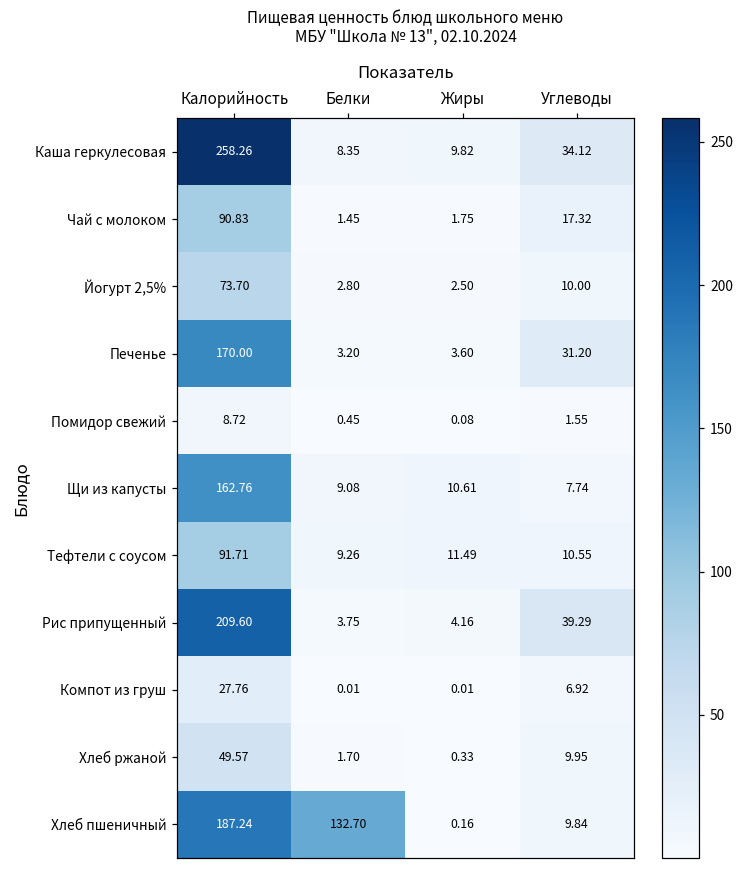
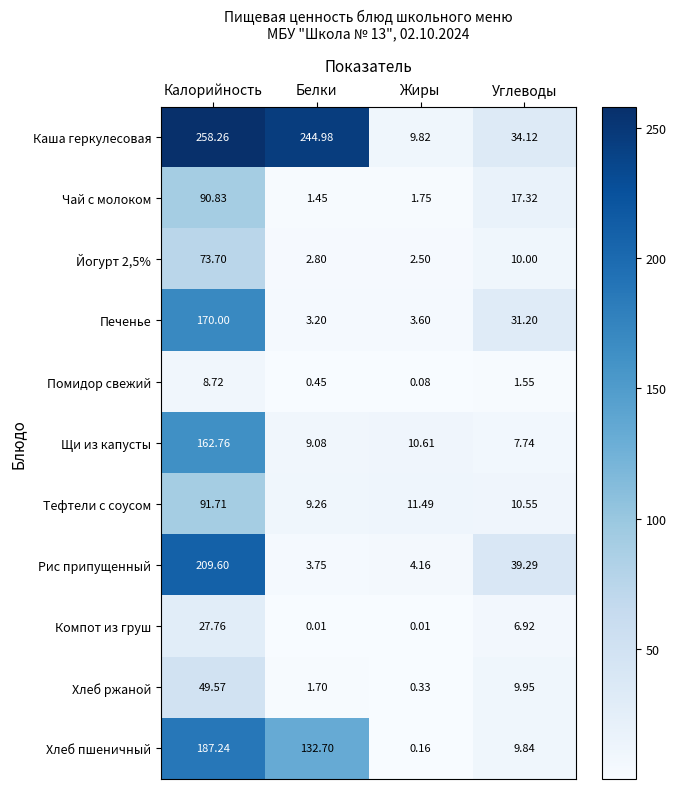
  {
    "Каша геркулесовая": {
      "Калорийность": 258.26,
-     "Белки": 8.35,
+     "Белки": 244.98,
      "Жиры": 9.82,
      "Углеводы": 34.12
    },
    "Чай с молоком": {
      "Калорийность": 90.83,
      "Белки": 1.45,
      "Жиры": 1.75,
      "Углеводы": 17.32
    },
    "Йогурт 2,5%": {
      "Калорийность": 73.70,
      "Белки": 2.80,
      "Жиры": 2.50,
      "Углеводы": 10.00
    },
    "Печенье": {
      "Калорийность": 170.00,
      "Белки": 3.20,
      "Жиры": 3.60,
      "Углеводы": 31.20
    },
    "Помидор свежий": {
      "Калорийность": 8.72,
      "Белки": 0.45,
      "Жиры": 0.08,
      "Углеводы": 1.55
    },
    "Щи из капусты": {
      "Калорийность": 162.76,
      "Белки": 9.08,
      "Жиры": 10.61,
      "Углеводы": 7.74
    },
    "Тефтели с соусом": {
      "Калорийность": 91.71,
      "Белки": 9.26,
      "Жиры": 11.49,
      "Углеводы": 10.55
    },
    "Рис припущенный": {
      "Калорийность": 209.60,
      "Белки": 3.75,
      "Жиры": 4.16,
      "Углеводы": 39.29
    },
    "Компот из груш": {
      "Калорийность": 27.76,
      "Белки": 0.01,
      "Жиры": 0.01,
      "Углеводы": 6.92
    },
    "Хлеб ржаной": {
      "Калорийность": 49.57,
      "Белки": 1.70,
      "Жиры": 0.33,
      "Углеводы": 9.95
    },
    "Хлеб пшеничный": {
      "Калорийность": 187.24,
      "Белки": 132.70,
      "Жиры": 0.16,
      "Углеводы": 9.84
    }
  }
